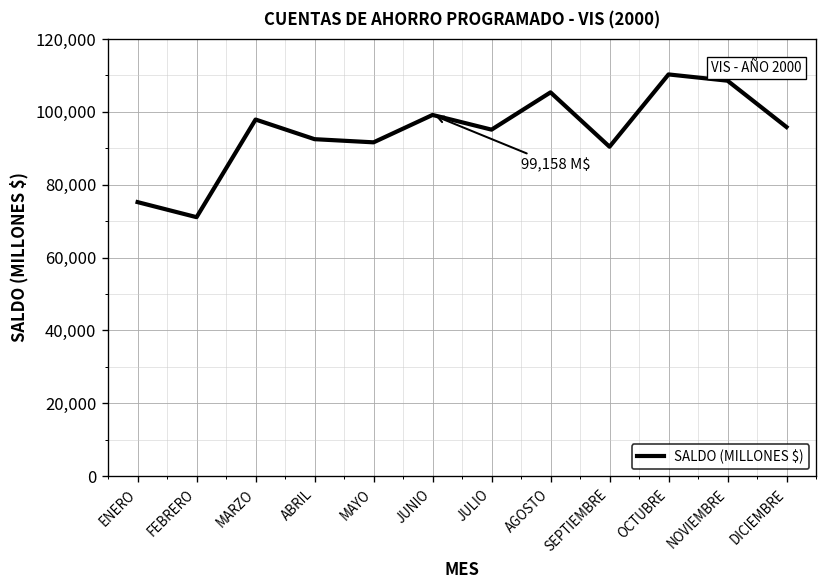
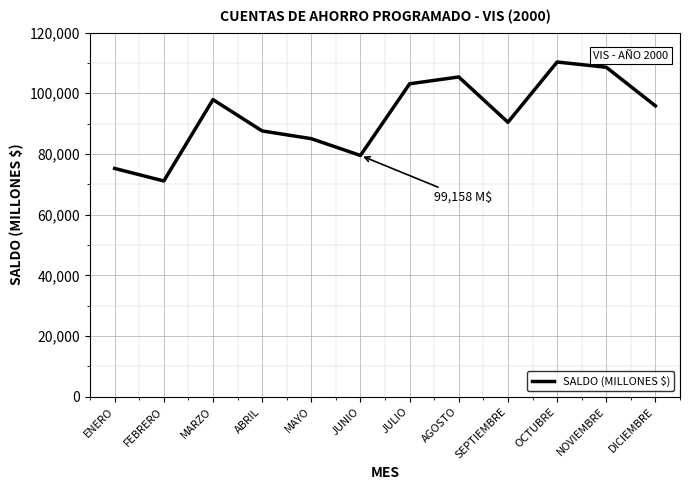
  {
    "ENERO": "75,000",
    "FEBRERO": "71,000",
    "MARZO": "98,000",
-   "ABRIL": "93,000",
-   "MAYO": "92,000",
-   "JUNIO": "99,000",
-   "JULIO": "95,000",
+   "ABRIL": "88,000",
+   "MAYO": "85,000",
+   "JUNIO": "79,000",
+   "JULIO": "103,000",
    "AGOSTO": "105,000",
    "SEPTIEMBRE": "90,000",
    "OCTUBRE": "110,000",
    "DICIEMBRE": "96,000"
  }
